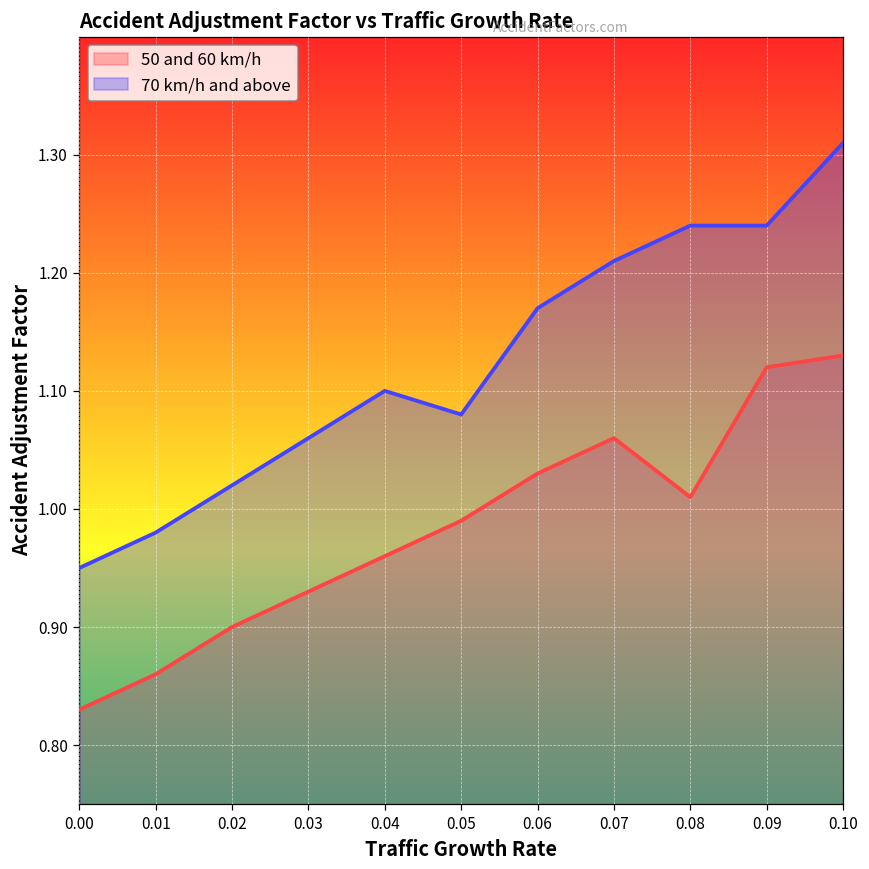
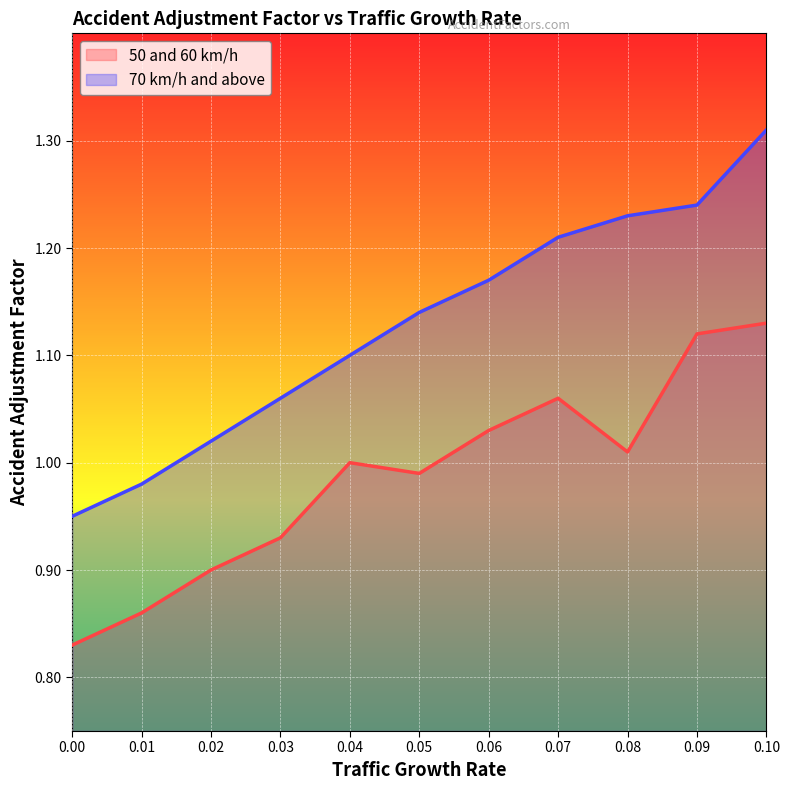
  {
    "50 and 60 km/h": {
      "0.00": 0.83,
      "0.01": 0.86,
      "0.02": 0.90,
      "0.03": 0.93,
-     "0.04": 0.96,
+     "0.04": 1.00,
      "0.05": 0.99,
      "0.06": 1.03,
      "0.07": 1.06,
      "0.08": 1.01,
      "0.09": 1.12,
      "0.10": 1.13
    },
    "70 km/h and above": {
      "0.00": 0.95,
      "0.01": 0.98,
      "0.02": 1.02,
      "0.03": 1.06,
      "0.04": 1.10,
-     "0.05": 1.08,
+     "0.05": 1.14,
      "0.06": 1.17,
      "0.07": 1.21,
-     "0.08": 1.24,
+     "0.08": 1.23,
      "0.09": 1.24,
      "0.10": 1.31
    }
  }
